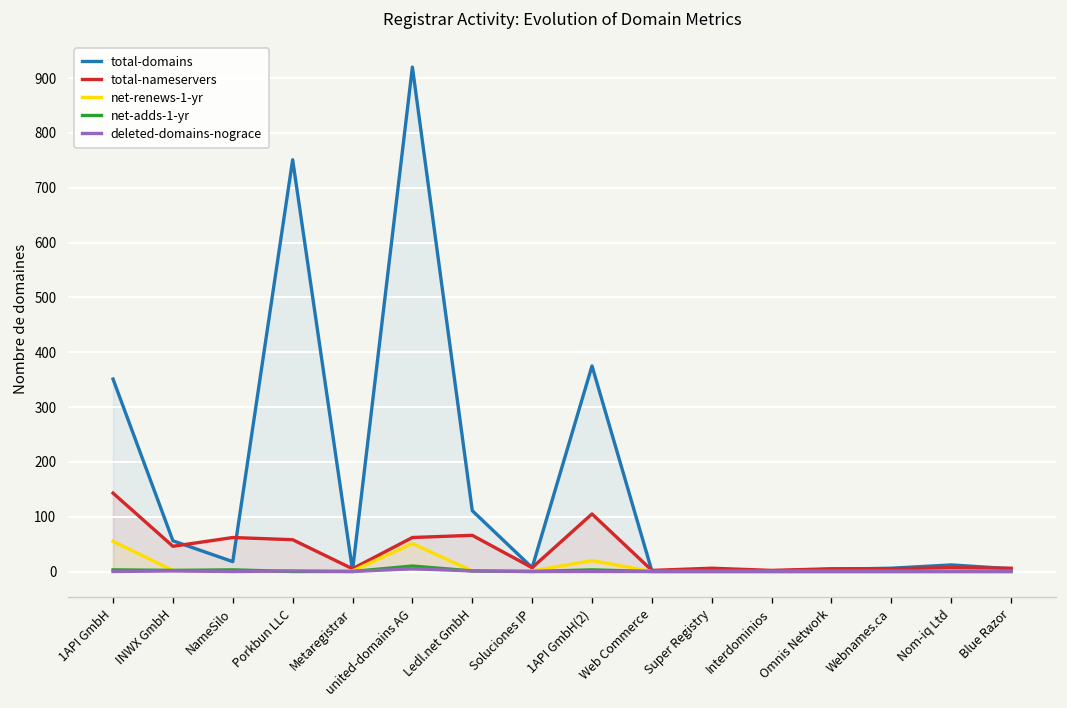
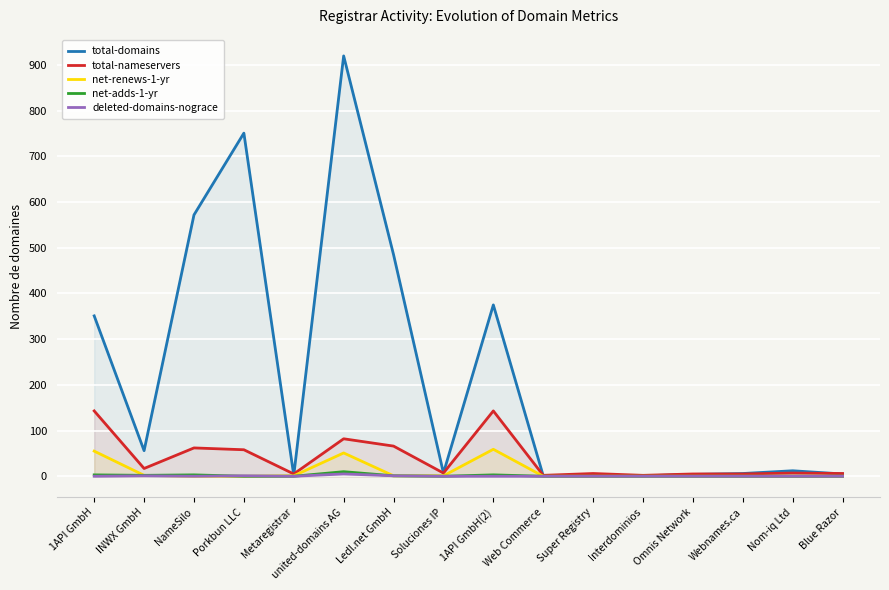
  {
    "total-domains": {
      "1API GmbH": 350,
      "INWX GmbH": 60,
-     "NameSilo": 20,
+     "NameSilo": 570,
      "Porkbun LLC": 750,
      "united-domains AG": 920,
-     "Ledl.net GmbH": 110,
+     "Ledl.net GmbH": 490,
      "1API GmbH(2)": 380
    },
    "total-nameservers": {
      "1API GmbH": 140,
-     "INWX GmbH": 50,
+     "INWX GmbH": 20,
      "NameSilo": 60,
      "Porkbun LLC": 60,
-     "united-domains AG": 60,
+     "united-domains AG": 80,
      "Ledl.net GmbH": 70,
-     "1API GmbH(2)": 110
+     "1API GmbH(2)": 140
    },
    "net-renews-1-yr": {
      "1API GmbH": 60,
      "united-domains AG": 50,
-     "1API GmbH(2)": 20
+     "1API GmbH(2)": 60
    }
  }
